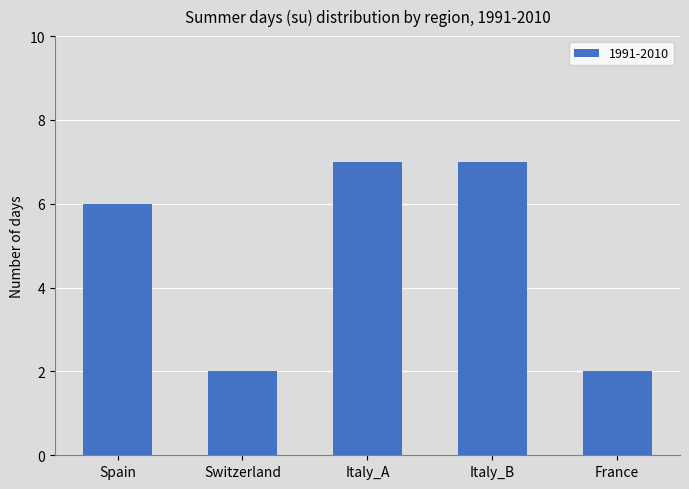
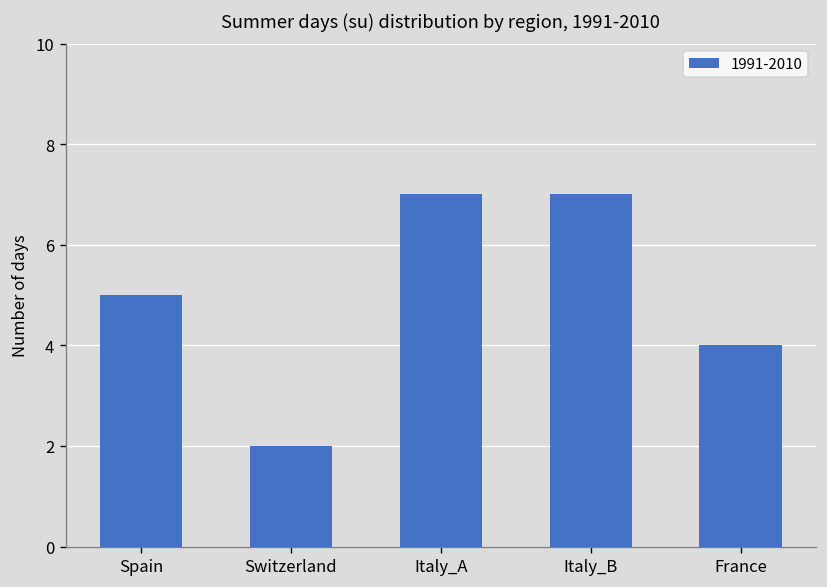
  {
-   "Spain": 6,
+   "Spain": 5,
    "Switzerland": 2,
    "Italy_A": 7,
    "Italy_B": 7,
-   "France": 2
+   "France": 4
  }
